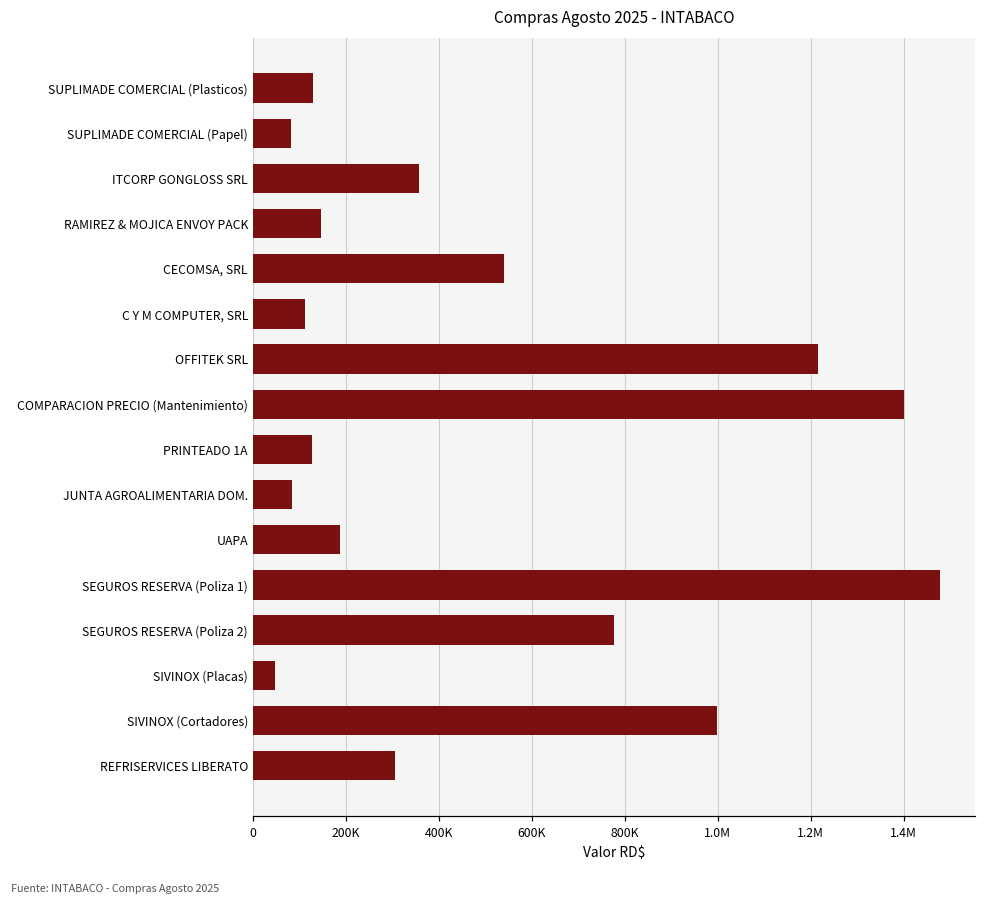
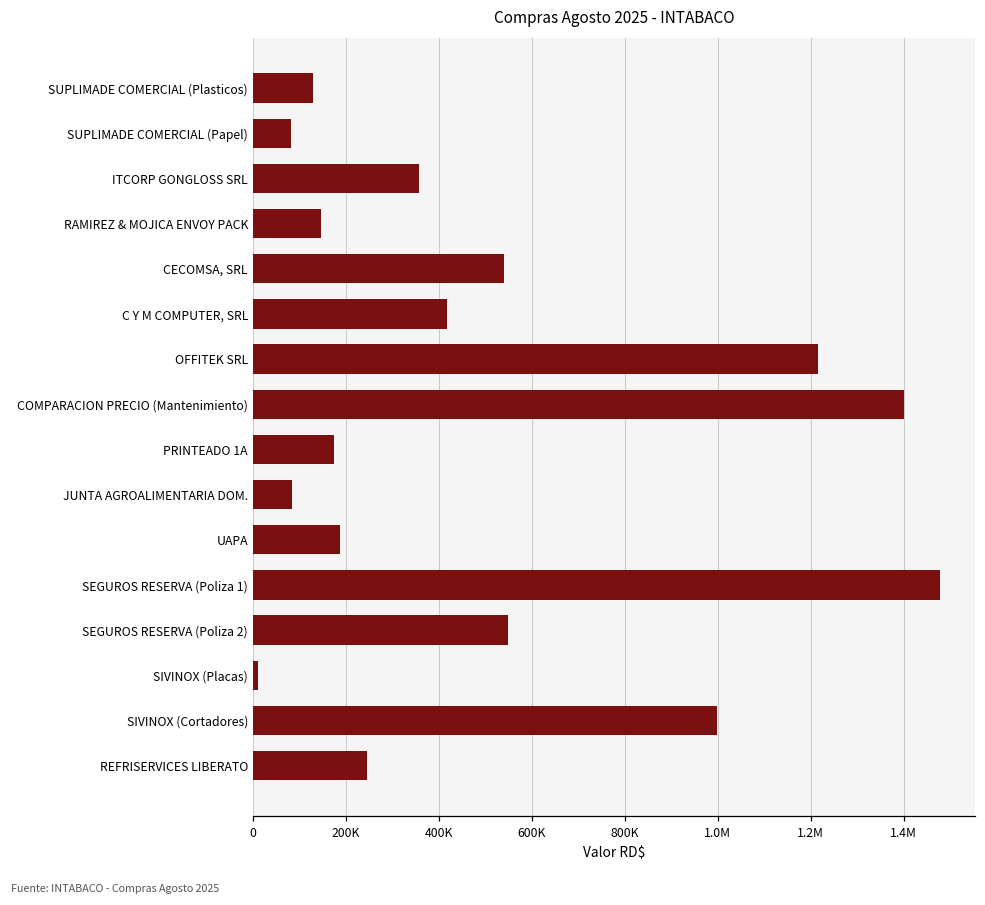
  {
    "SUPLIMADE COMERCIAL (Plasticos)": 130000,
    "SUPLIMADE COMERCIAL (Papel)": 80000,
    "ITCORP GONGLOSS SRL": 360000,
    "RAMIREZ & MOJICA ENVOY PACK": 150000,
    "CECOMSA, SRL": 540000,
-   "C Y M COMPUTER, SRL": 110000,
+   "C Y M COMPUTER, SRL": 420000,
    "OFFITEK SRL": 1210000,
    "COMPARACION PRECIO (Mantenimiento)": 1400000,
-   "PRINTEADO 1A": 130000,
+   "PRINTEADO 1A": 170000,
    "JUNTA AGROALIMENTARIA DOM.": 80000,
    "UAPA": 190000,
    "SEGUROS RESERVA (Poliza 1)": 1480000,
-   "SEGUROS RESERVA (Poliza 2)": 780000,
-   "SIVINOX (Placas)": 50000,
+   "SEGUROS RESERVA (Poliza 2)": 550000,
+   "SIVINOX (Placas)": 10000,
    "SIVINOX (Cortadores)": 1000000,
-   "REFRISERVICES LIBERATO": 310000
+   "REFRISERVICES LIBERATO": 240000
  }
